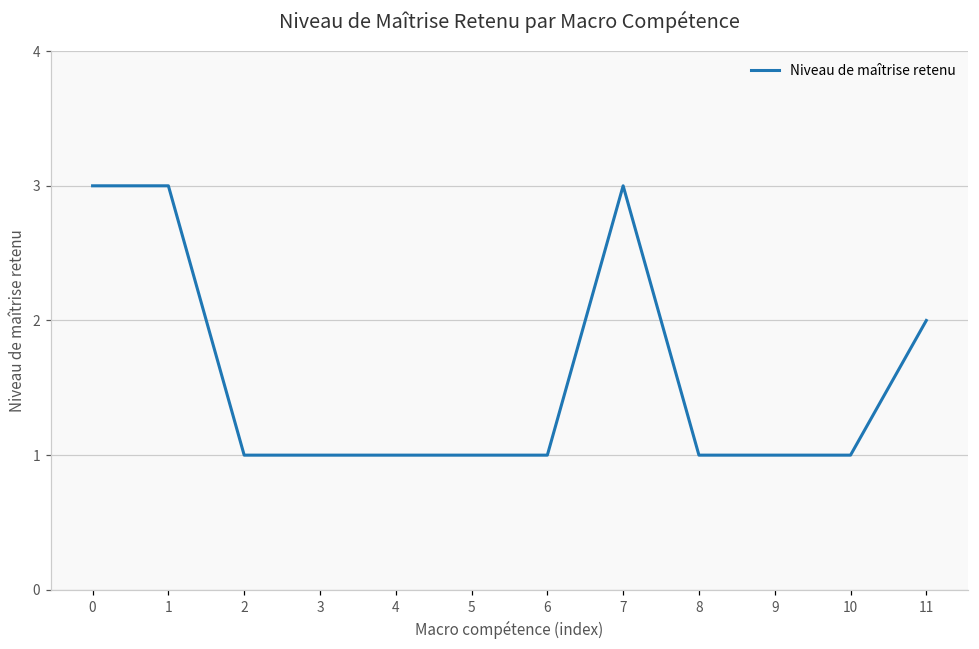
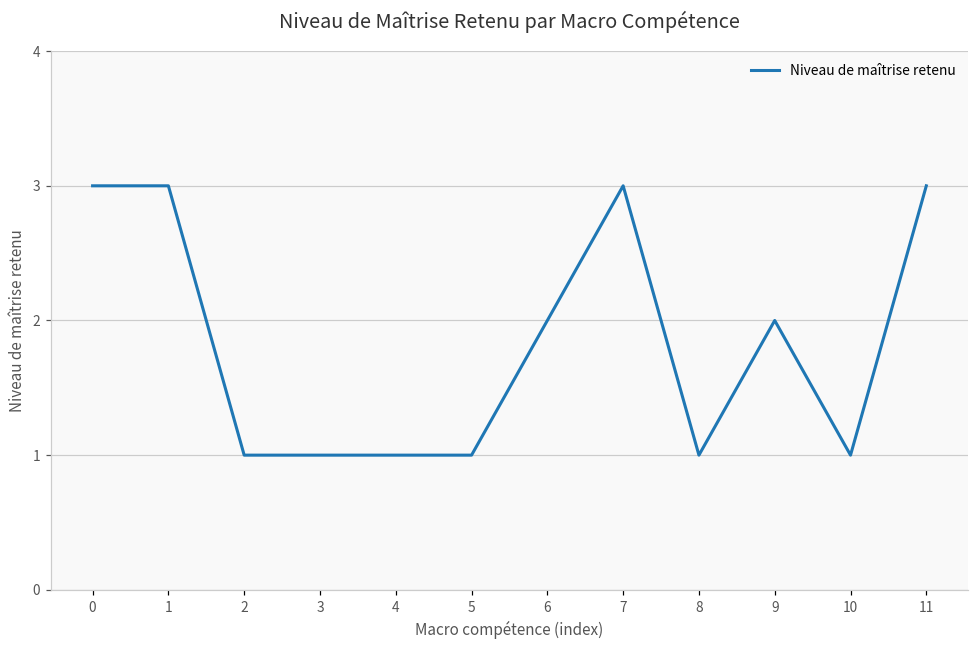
  {
    "0": 3,
    "1": 3,
    "2": 1,
    "3": 1,
    "4": 1,
    "5": 1,
-   "6": 1,
+   "6": 2,
    "7": 3,
    "8": 1,
-   "9": 1,
+   "9": 2,
    "10": 1,
-   "11": 2
+   "11": 3
  }
